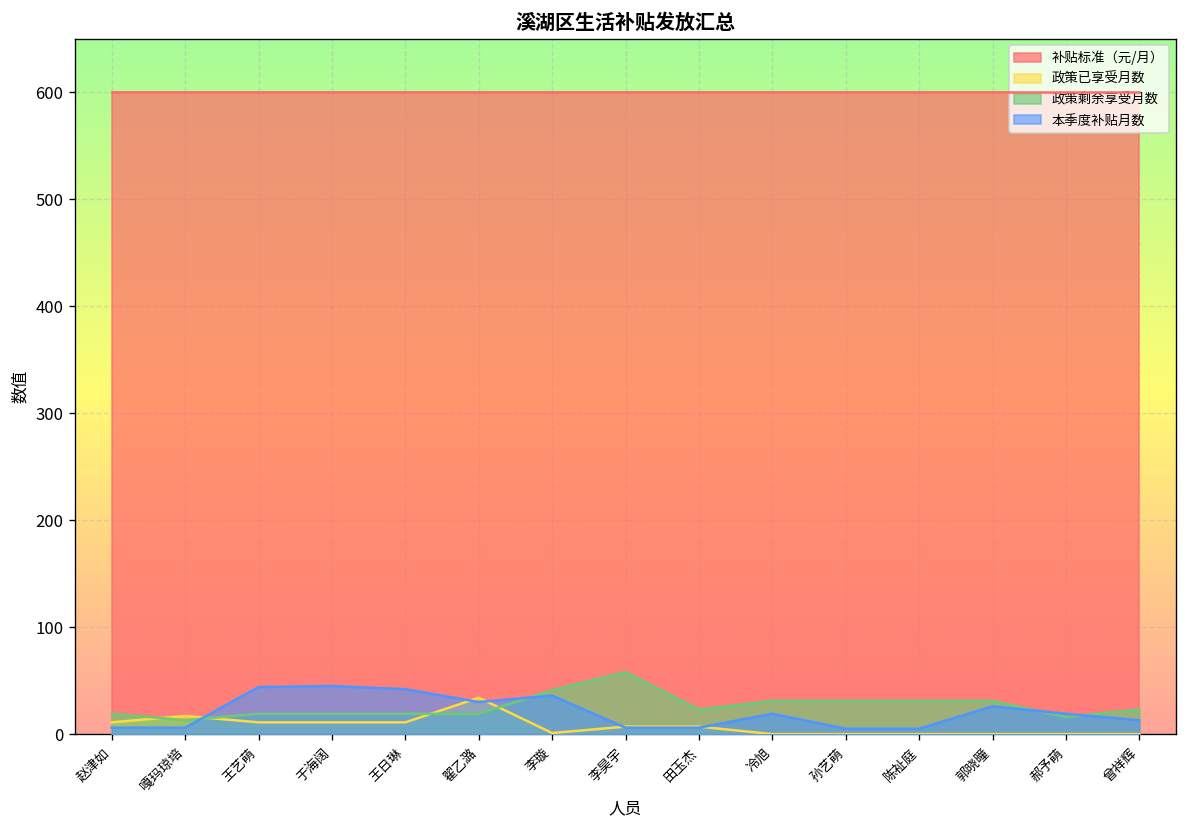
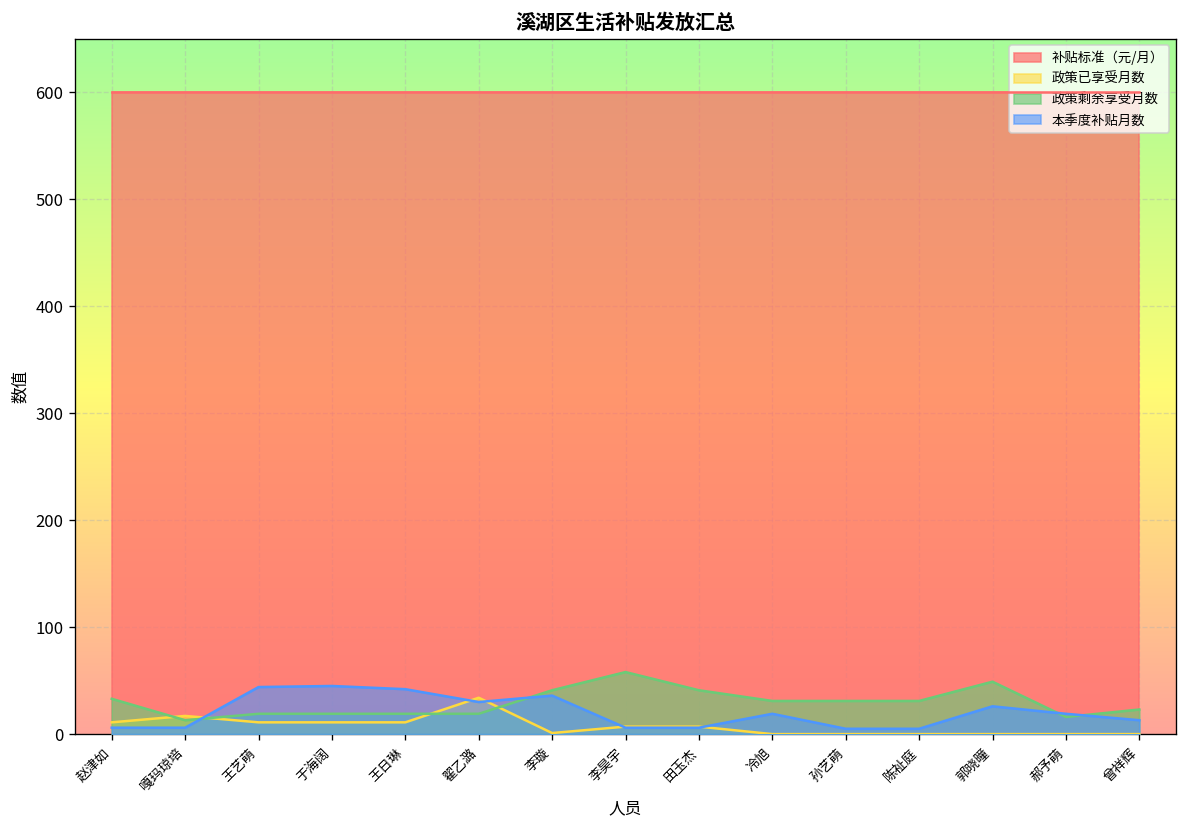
  {
    "补贴标准（元/月）": {
      "赵津如": 600,
      "嘎玛琼培": 600,
      "王艺萌": 600,
      "于海阔": 600,
      "王日琳": 600,
      "翟乙潞": 600,
      "李璇": 600,
      "李昊宇": 600,
      "田玉杰": 600,
      "冷旭": 600,
      "孙艺萌": 600,
      "陈祉庭": 600,
      "郭晓曈": 600
    },
    "政策已享受月数": {
      "赵津如": 10,
      "嘎玛琼培": 20,
      "王艺萌": 10,
      "于海阔": 10,
      "王日琳": 10,
      "翟乙潞": 30,
      "李璇": 0,
      "冷旭": 0,
      "孙艺萌": 0,
      "陈祉庭": 0,
      "郭晓曈": 0,
      "郝予萌": 0,
      "曾祥辉": 0
    },
    "政策剩余享受月数": {
-     "赵津如": 20,
+     "赵津如": 30,
      "嘎玛琼培": 10,
      "王艺萌": 20,
      "于海阔": 20,
      "王日琳": 20,
      "翟乙潞": 20,
      "李璇": 40,
      "李昊宇": 60,
-     "田玉杰": 20,
+     "田玉杰": 40,
      "冷旭": 30,
      "孙艺萌": 30,
      "陈祉庭": 30,
-     "郭晓曈": 30,
+     "郭晓曈": 50,
      "郝予萌": 20,
      "曾祥辉": 20
    },
    "本季度补贴月数": {
      "赵津如": 10,
      "嘎玛琼培": 10,
      "王艺萌": 40,
      "于海阔": 50,
      "王日琳": 40,
      "翟乙潞": 30,
      "李璇": 40,
      "冷旭": 20,
      "孙艺萌": 10,
      "陈祉庭": 10,
      "郭晓曈": 30,
      "郝予萌": 20,
      "曾祥辉": 10
    }
  }
